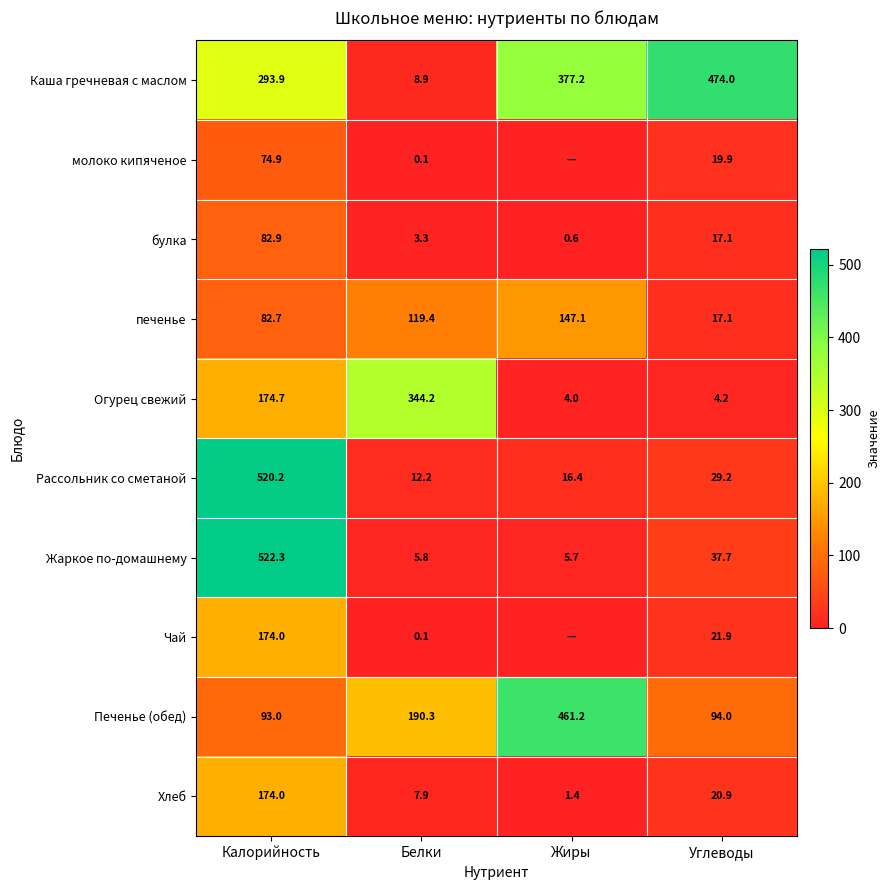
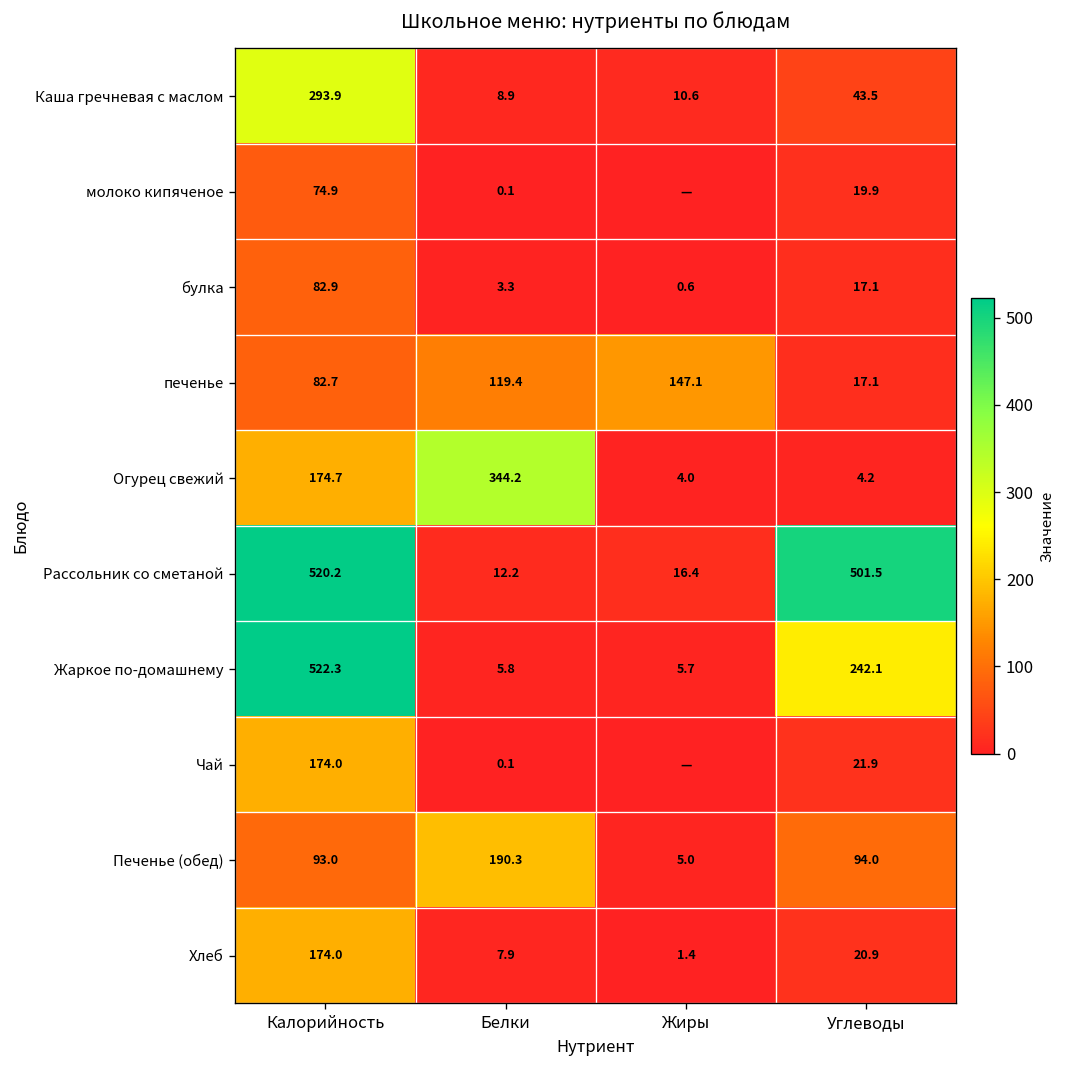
  {
    "Каша гречневая с маслом": {
      "Калорийность": 293.9,
      "Белки": 8.9,
-     "Жиры": 377.2,
-     "Углеводы": 474.0
+     "Жиры": 10.6,
+     "Углеводы": 43.5
    },
    "молоко кипяченое": {
      "Калорийность": 74.9,
      "Белки": 0.1,
      "Углеводы": 19.9
    },
    "булка": {
      "Калорийность": 82.9,
      "Белки": 3.3,
      "Жиры": 0.6,
      "Углеводы": 17.1
    },
    "печенье": {
      "Калорийность": 82.7,
      "Белки": 119.4,
      "Жиры": 147.1,
      "Углеводы": 17.1
    },
    "Огурец свежий": {
      "Калорийность": 174.7,
      "Белки": 344.2,
      "Жиры": 4.0,
      "Углеводы": 4.2
    },
    "Рассольник со сметаной": {
      "Калорийность": 520.2,
      "Белки": 12.2,
      "Жиры": 16.4,
-     "Углеводы": 29.2
+     "Углеводы": 501.5
    },
    "Жаркое по-домашнему": {
      "Калорийность": 522.3,
      "Белки": 5.8,
      "Жиры": 5.7,
-     "Углеводы": 37.7
+     "Углеводы": 242.1
    },
    "Чай": {
      "Калорийность": 174.0,
      "Белки": 0.1,
      "Углеводы": 21.9
    },
    "Печенье (обед)": {
      "Калорийность": 93.0,
      "Белки": 190.3,
-     "Жиры": 461.2,
+     "Жиры": 5.0,
      "Углеводы": 94.0
    },
    "Хлеб": {
      "Калорийность": 174.0,
      "Белки": 7.9,
      "Жиры": 1.4,
      "Углеводы": 20.9
    }
  }
